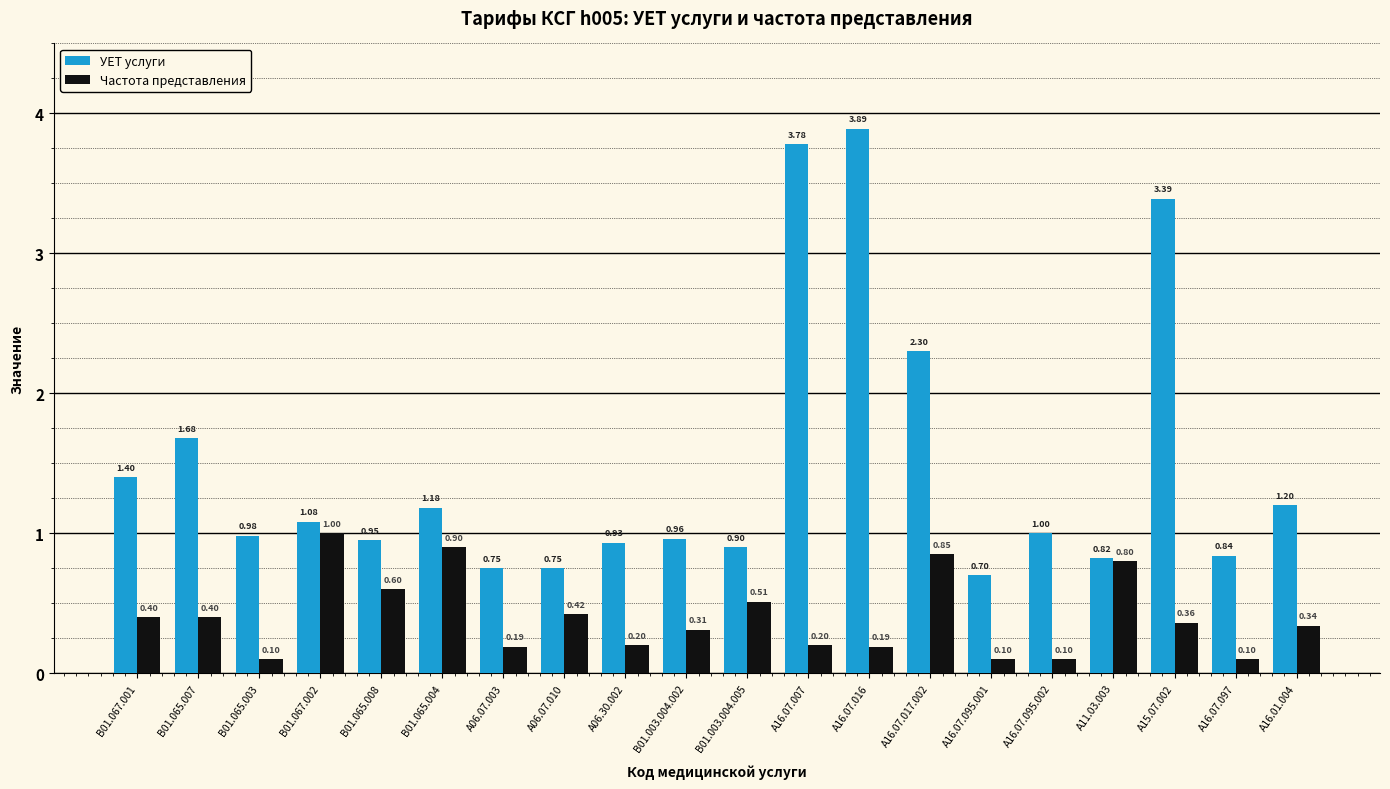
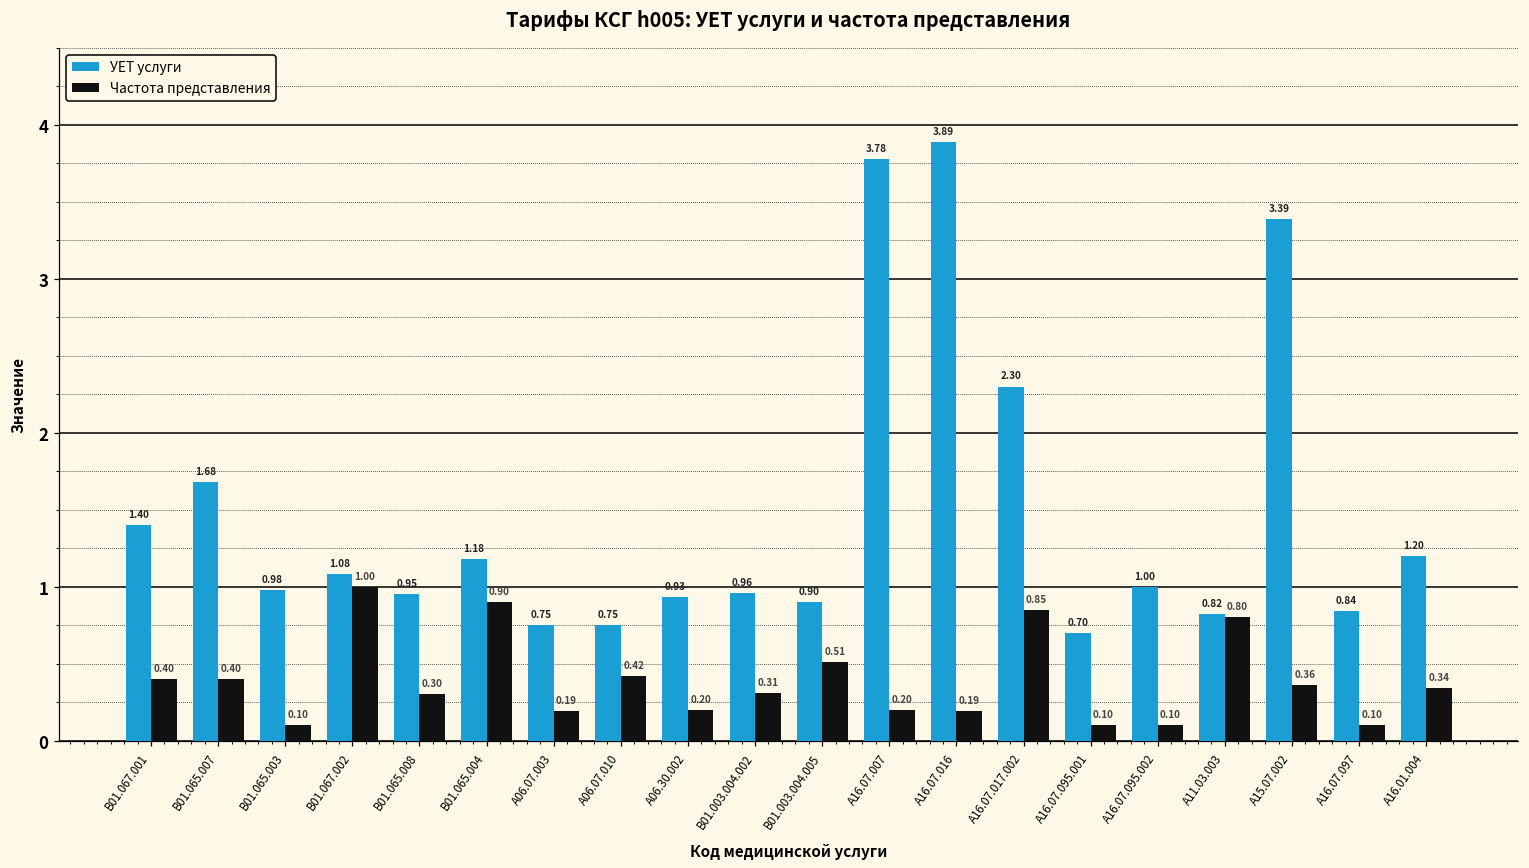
  {
    "УЕТ услуги": {
      "B01.067.001": 1.40,
      "B01.065.007": 1.68,
      "B01.065.003": 0.98,
      "B01.067.002": 1.08,
      "B01.065.008": 0.95,
      "B01.065.004": 1.18,
      "A06.07.003": 0.75,
      "A06.07.010": 0.75,
      "A06.30.002": 0.93,
      "B01.003.004.002": 0.96,
      "B01.003.004.005": 0.90,
      "A16.07.007": 3.78,
      "A16.07.016": 3.89,
      "A16.07.017.002": 2.30,
      "A16.07.095.001": 0.70,
      "A16.07.095.002": 1.00,
      "A11.03.003": 0.82,
      "A15.07.002": 3.39,
      "A16.07.097": 0.84,
      "A16.01.004": 1.20
    },
    "Частота представления": {
      "B01.067.001": 0.40,
      "B01.065.007": 0.40,
      "B01.065.003": 0.10,
      "B01.067.002": 1.00,
-     "B01.065.008": 0.60,
+     "B01.065.008": 0.30,
      "B01.065.004": 0.90,
      "A06.07.003": 0.19,
      "A06.07.010": 0.42,
      "A06.30.002": 0.20,
      "B01.003.004.002": 0.31,
      "B01.003.004.005": 0.51,
      "A16.07.007": 0.20,
      "A16.07.016": 0.19,
      "A16.07.017.002": 0.85,
      "A16.07.095.001": 0.10,
      "A16.07.095.002": 0.10,
      "A11.03.003": 0.80,
      "A15.07.002": 0.36,
      "A16.07.097": 0.10,
      "A16.01.004": 0.34
    }
  }
